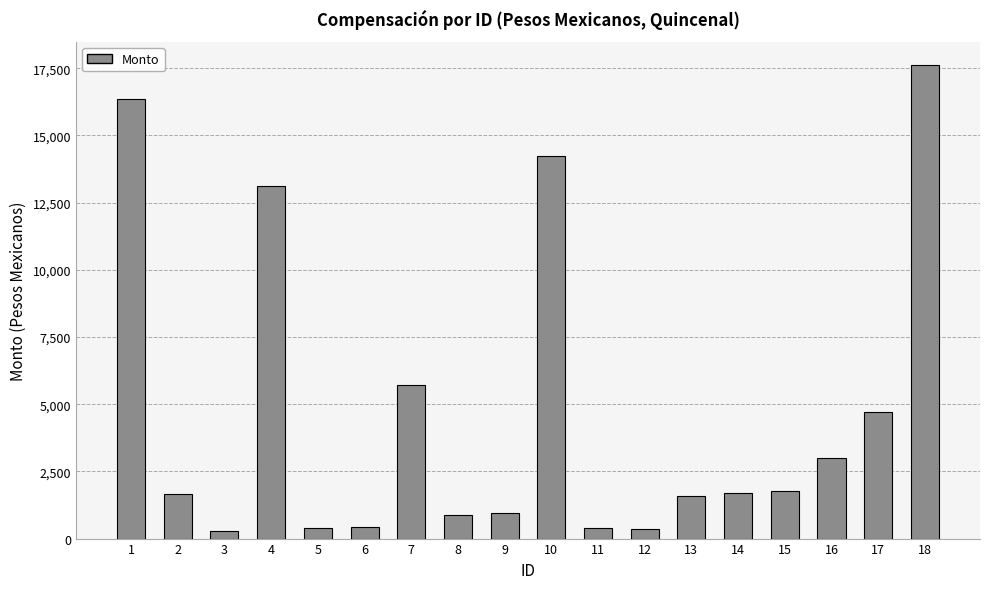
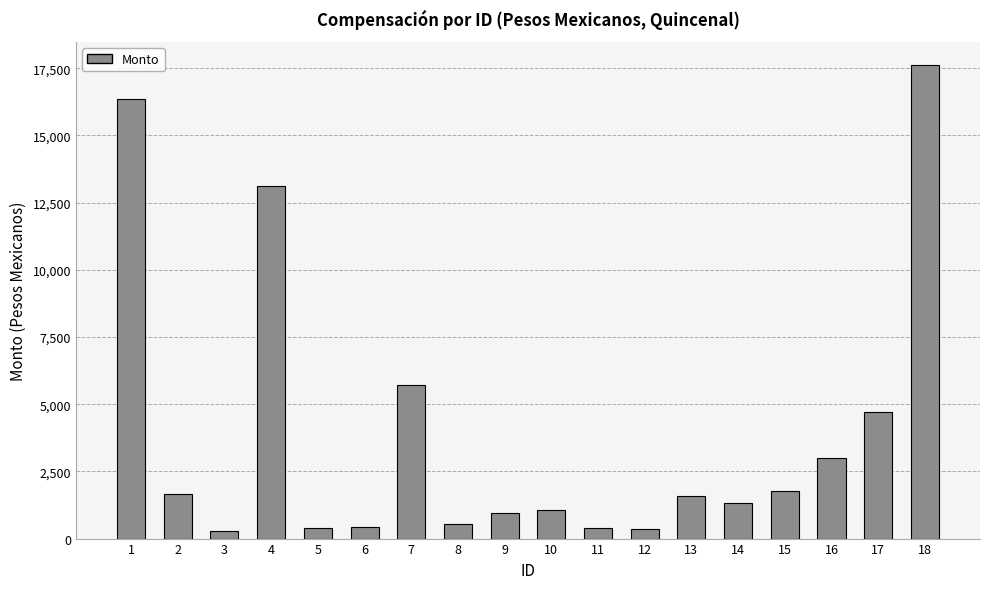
  {
    "1": "16,400",
    "2": "1,700",
    "3": "300",
    "4": "13,100",
    "5": "400",
    "6": "400",
    "7": "5,700",
-   "8": "900",
+   "8": "500",
    "9": "1,000",
-   "10": "14,200",
+   "10": "1,100",
    "11": "400",
    "12": "400",
    "13": "1,600",
-   "14": "1,700",
+   "14": "1,300",
    "15": "1,800",
    "16": "3,000",
    "17": "4,700",
    "18": "17,600"
  }
